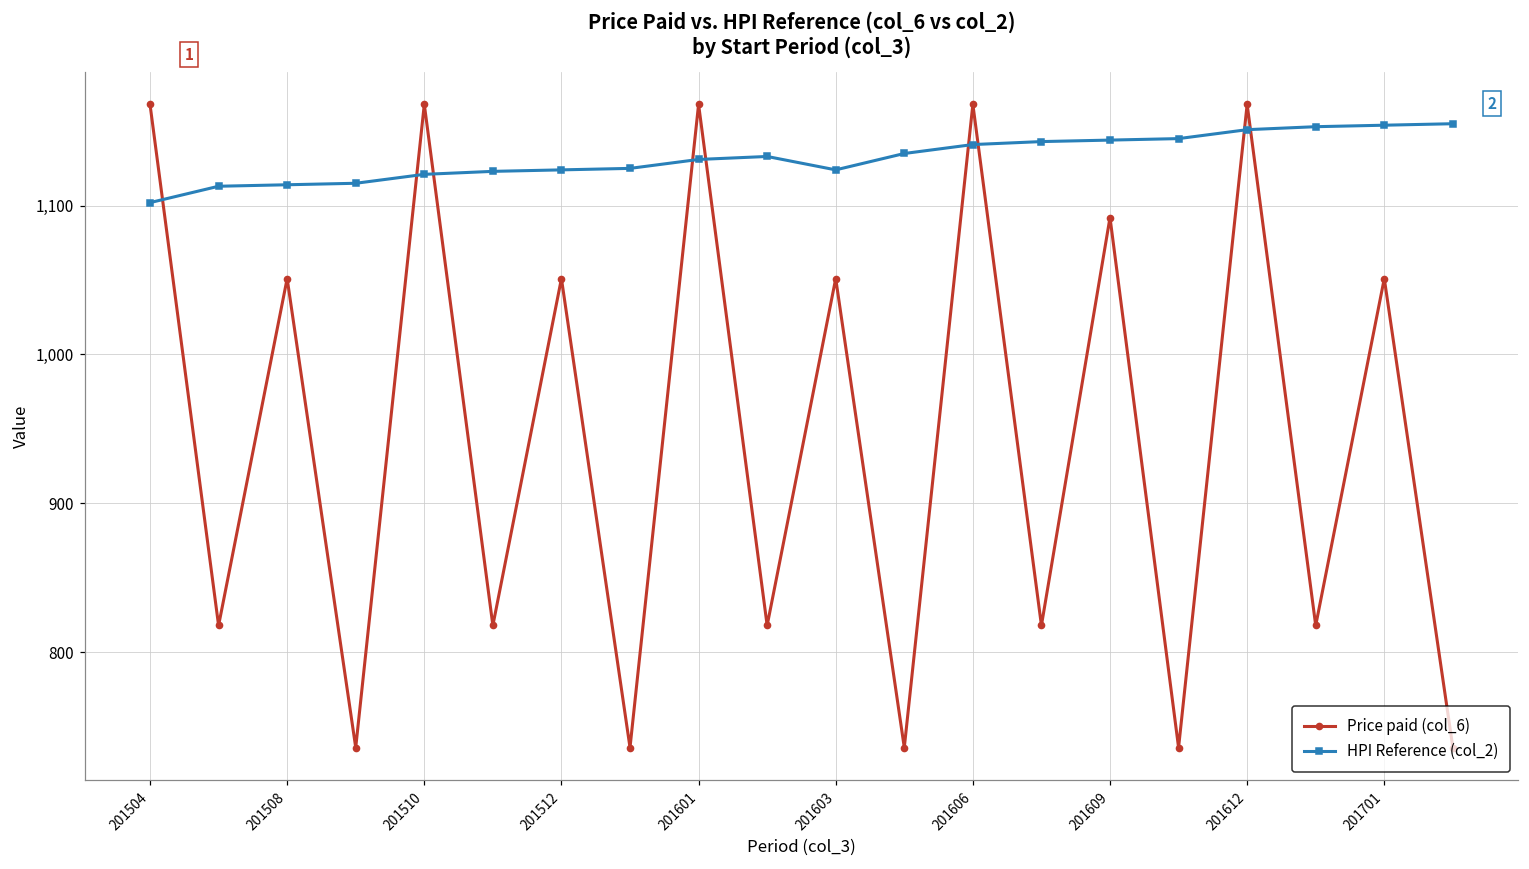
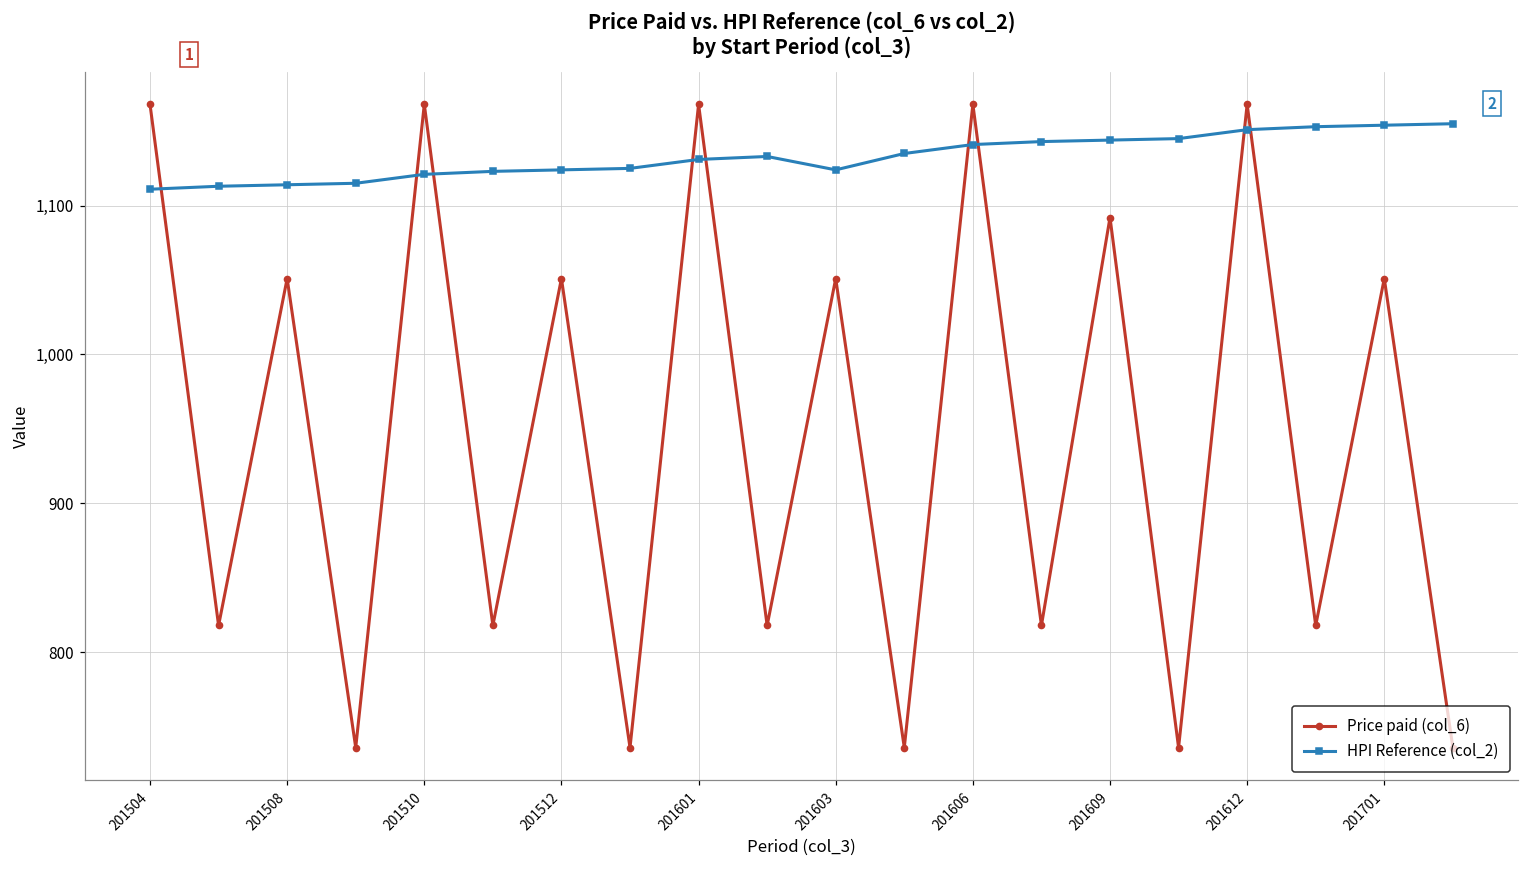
  {
    "Price paid (col_6)": {
      "201504": "1,168",
      "201508": "1,051",
      "201510": "1,168",
      "201512": "1,051",
      "201601": "1,168",
      "201603": "1,051",
      "201606": "1,168",
      "201609": "1,092",
      "201612": "1,168",
      "201701": "1,051"
    },
    "HPI Reference (col_2)": {
-     "201504": "1,102",
+     "201504": "1,111",
      "201508": "1,114",
      "201510": "1,121",
      "201512": "1,124",
      "201601": "1,131",
      "201603": "1,124",
      "201606": "1,141",
      "201609": "1,144",
      "201612": "1,151",
      "201701": "1,154"
    }
  }
